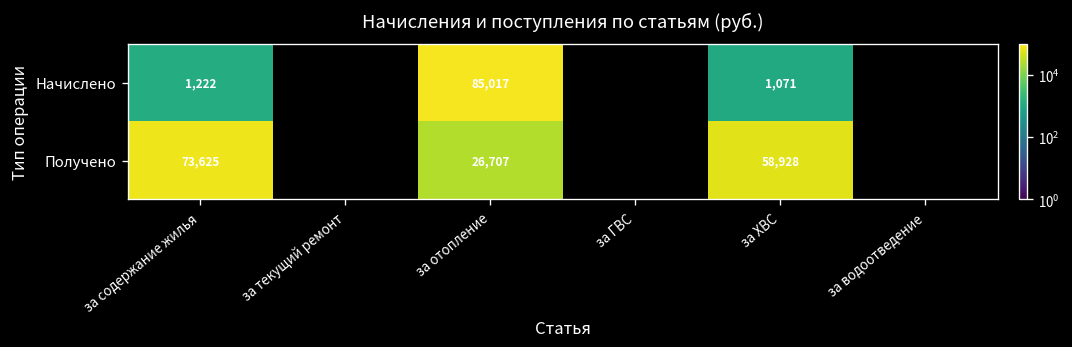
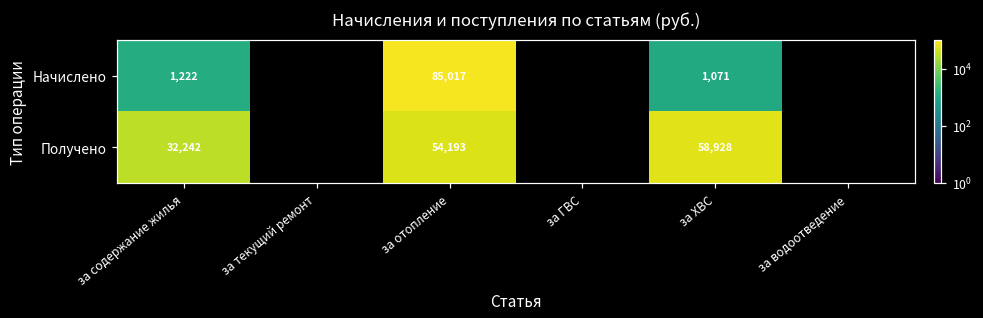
  {
    "Начислено": {
      "за содержание жилья": "1,222",
      "за отопление": "85,017",
      "за ХВС": "1,071"
    },
    "Получено": {
-     "за содержание жилья": "73,625",
-     "за отопление": "26,707",
+     "за содержание жилья": "32,242",
+     "за отопление": "54,193",
      "за ХВС": "58,928"
    }
  }
